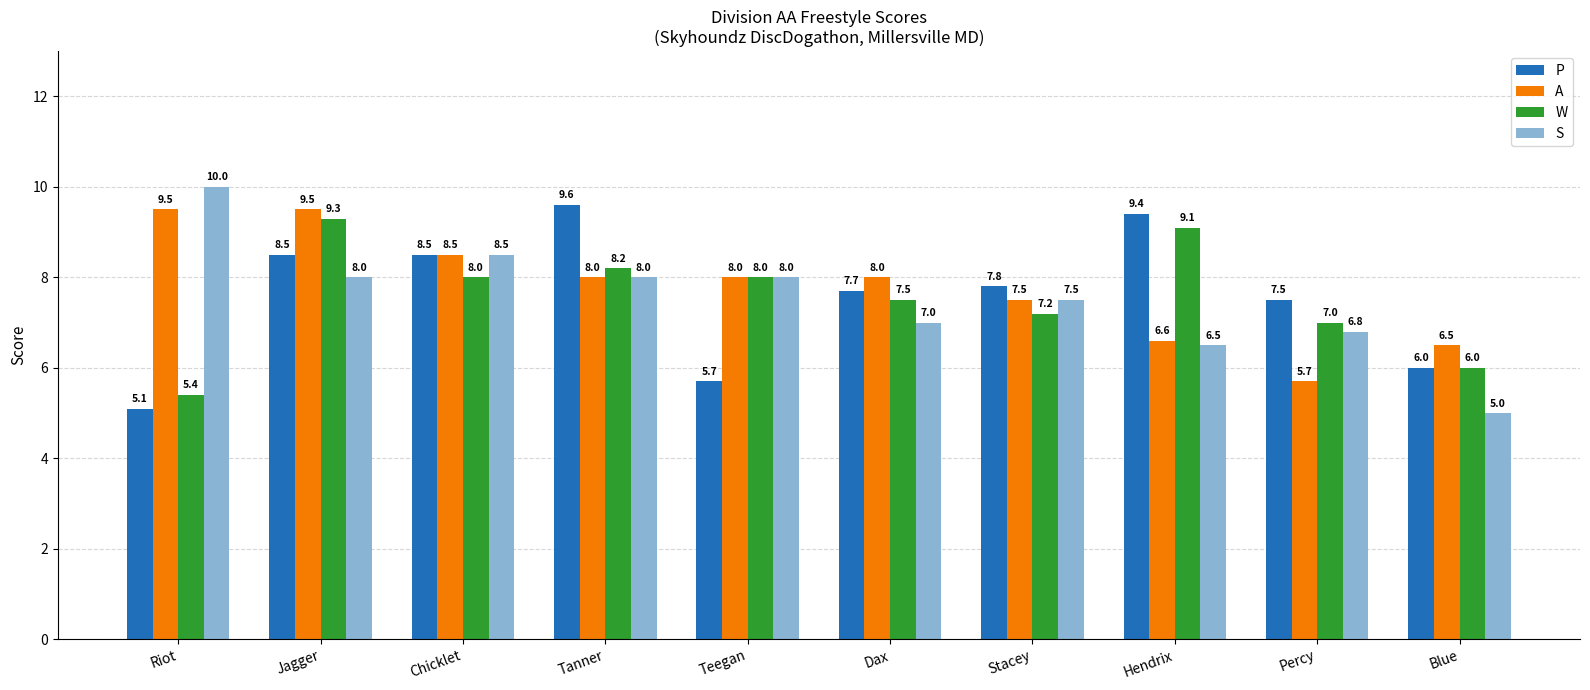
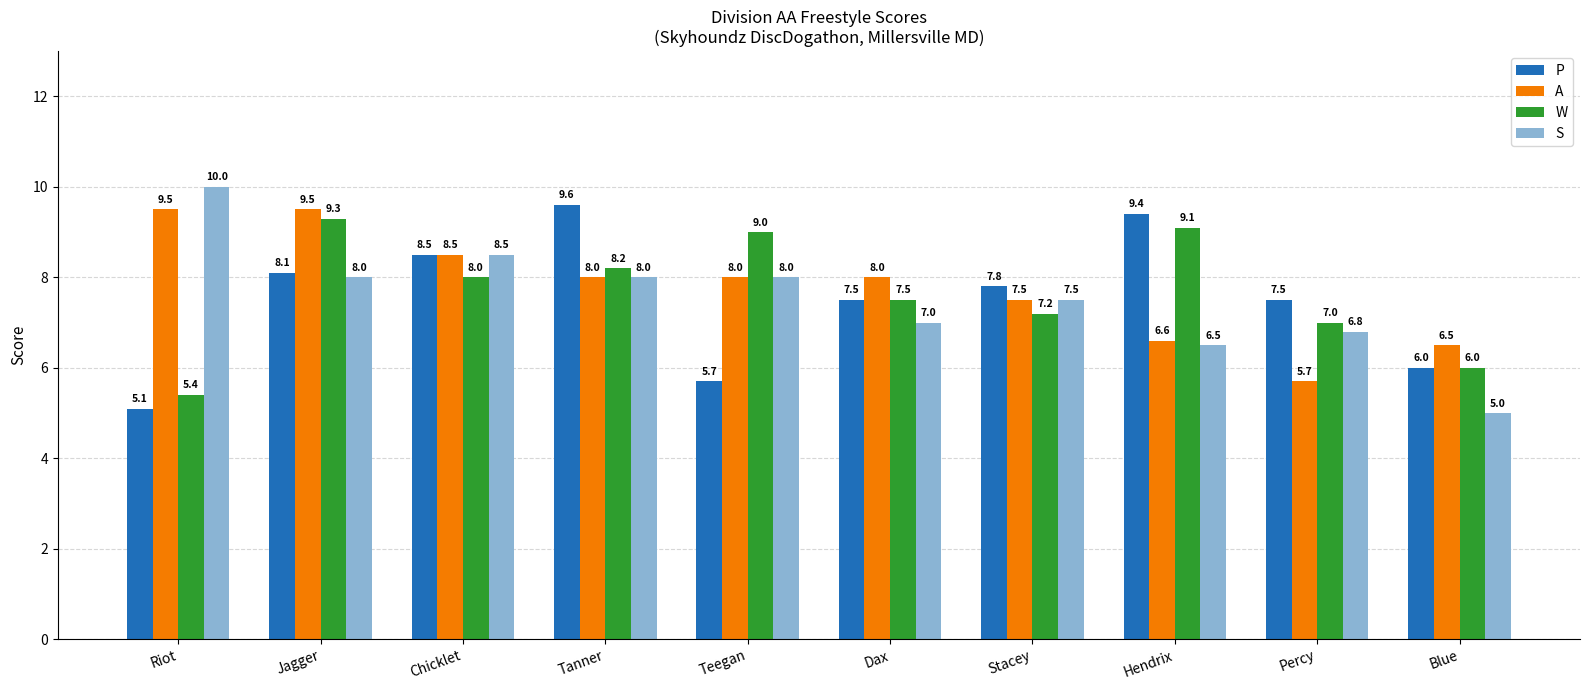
  {
    "P": {
      "Riot": 5.1,
-     "Jagger": 8.5,
+     "Jagger": 8.1,
      "Chicklet": 8.5,
      "Tanner": 9.6,
      "Teegan": 5.7,
-     "Dax": 7.7,
+     "Dax": 7.5,
      "Stacey": 7.8,
      "Hendrix": 9.4,
      "Percy": 7.5,
      "Blue": 6.0
    },
    "A": {
      "Riot": 9.5,
      "Jagger": 9.5,
      "Chicklet": 8.5,
      "Tanner": 8.0,
      "Teegan": 8.0,
      "Dax": 8.0,
      "Stacey": 7.5,
      "Hendrix": 6.6,
      "Percy": 5.7,
      "Blue": 6.5
    },
    "W": {
      "Riot": 5.4,
      "Jagger": 9.3,
      "Chicklet": 8.0,
      "Tanner": 8.2,
-     "Teegan": 8.0,
+     "Teegan": 9.0,
      "Dax": 7.5,
      "Stacey": 7.2,
      "Hendrix": 9.1,
      "Percy": 7.0,
      "Blue": 6.0
    },
    "S": {
      "Riot": 10.0,
      "Jagger": 8.0,
      "Chicklet": 8.5,
      "Tanner": 8.0,
      "Teegan": 8.0,
      "Dax": 7.0,
      "Stacey": 7.5,
      "Hendrix": 6.5,
      "Percy": 6.8,
      "Blue": 5.0
    }
  }
